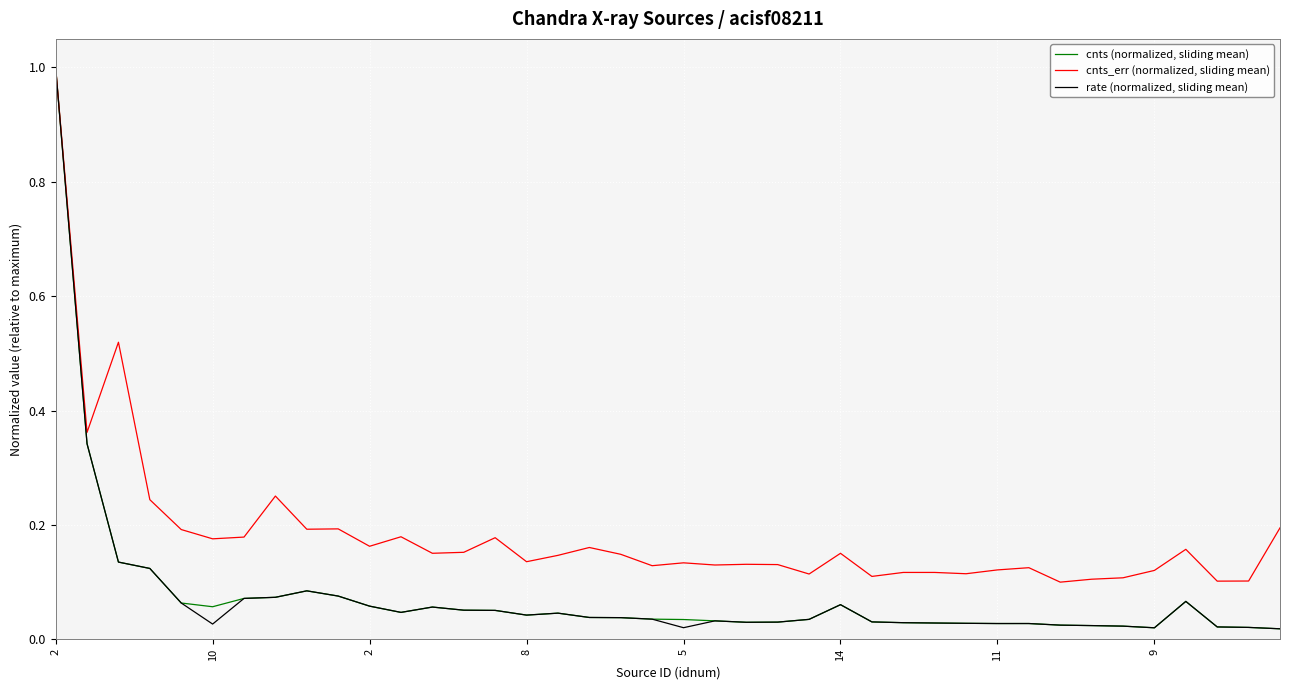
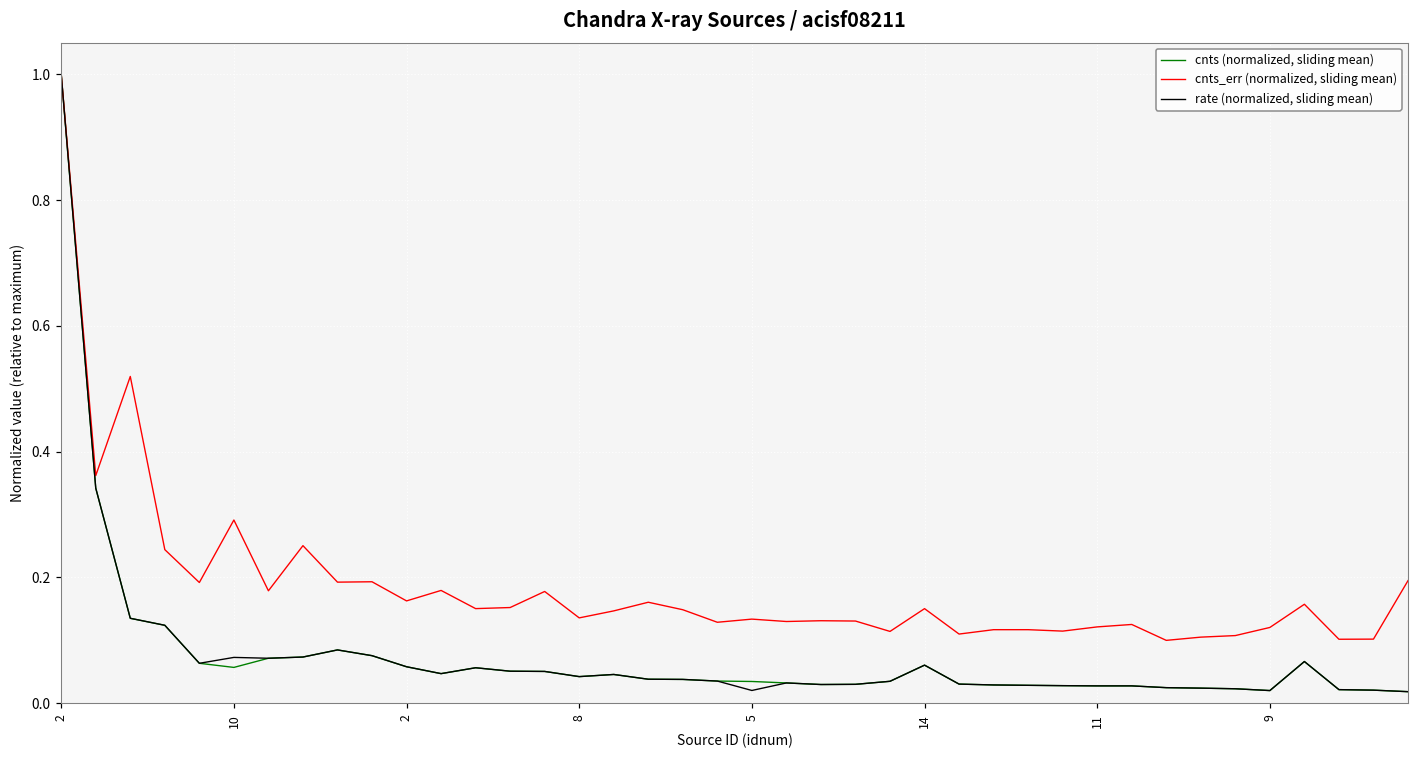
  {
    "cnts (normalized, sliding mean)": {
      "10": 0.06,
      "5": 0.03
    },
    "cnts_err (normalized, sliding mean)": {
-     "10": 0.18,
+     "10": 0.29,
      "5": 0.13
    },
    "rate (normalized, sliding mean)": {
-     "10": 0.03,
+     "10": 0.07,
      "5": 0.02
    }
  }
